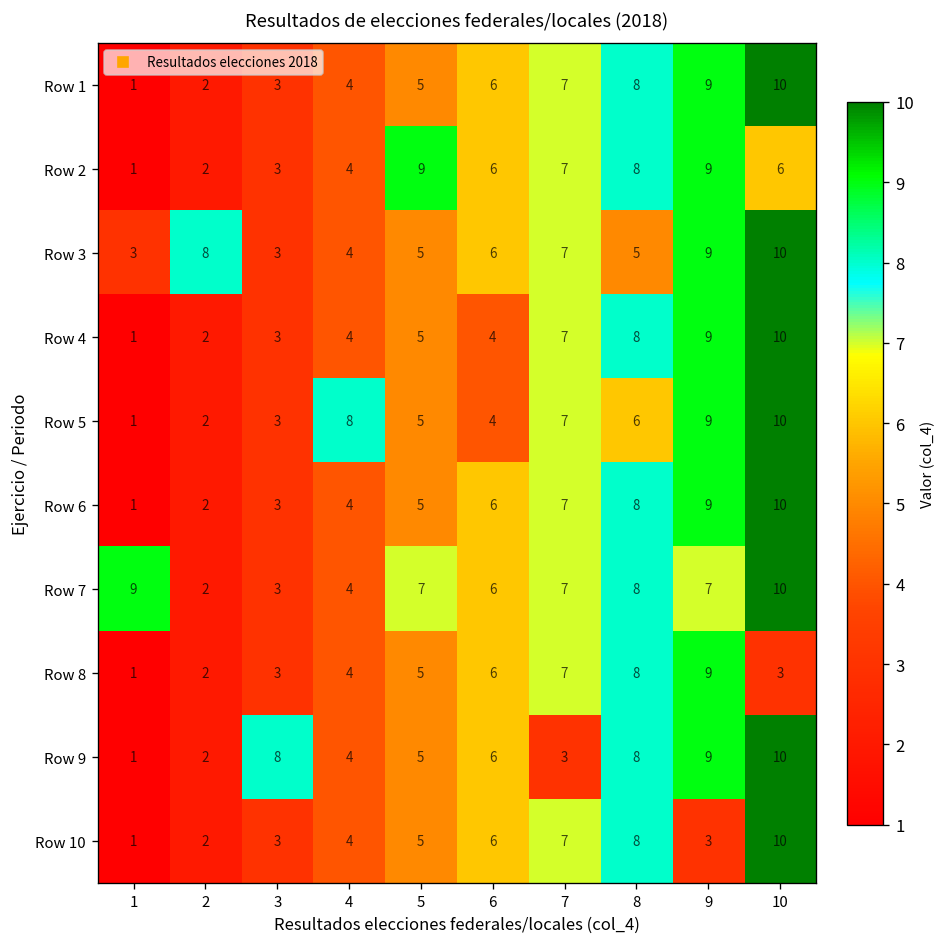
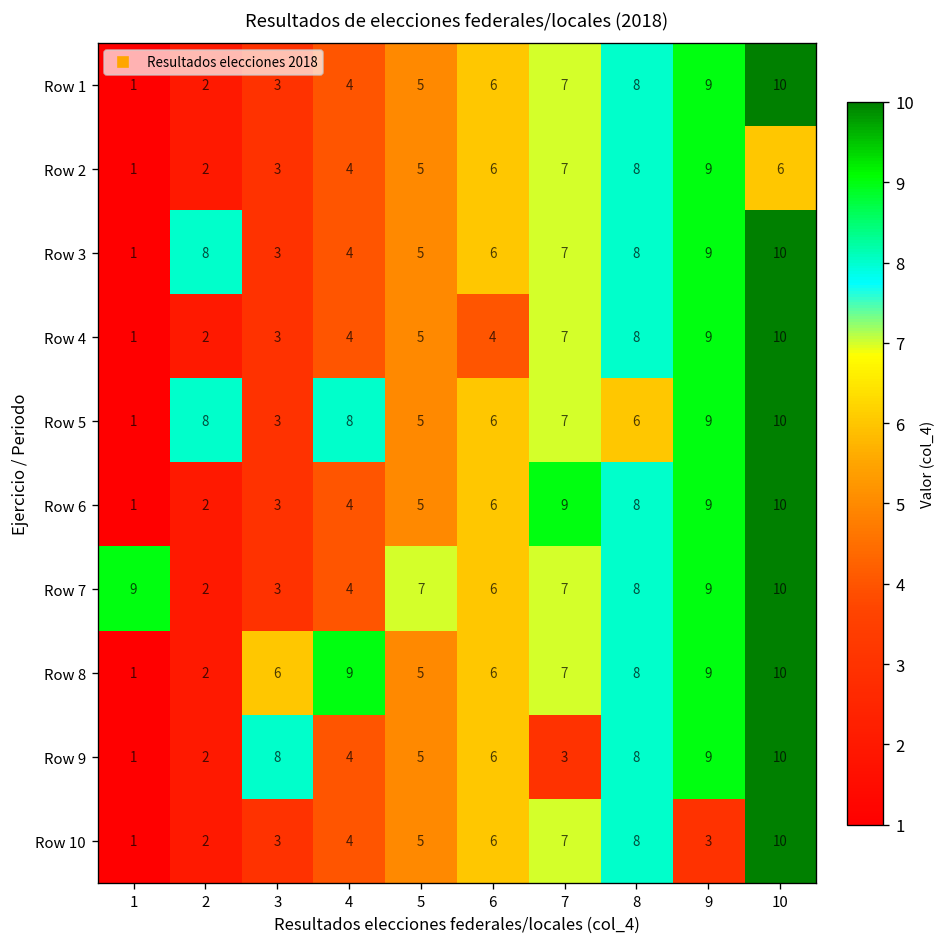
  {
    "Row 1": {
      "1": 1,
      "2": 2,
      "3": 3,
      "4": 4,
      "5": 5,
      "6": 6,
      "7": 7,
      "8": 8,
      "9": 9,
      "10": 10
    },
    "Row 2": {
      "1": 1,
      "2": 2,
      "3": 3,
      "4": 4,
-     "5": 9,
+     "5": 5,
      "6": 6,
      "7": 7,
      "8": 8,
      "9": 9,
      "10": 6
    },
    "Row 3": {
-     "1": 3,
+     "1": 1,
      "2": 8,
      "3": 3,
      "4": 4,
      "5": 5,
      "6": 6,
      "7": 7,
-     "8": 5,
+     "8": 8,
      "9": 9,
      "10": 10
    },
    "Row 4": {
      "1": 1,
      "2": 2,
      "3": 3,
      "4": 4,
      "5": 5,
      "6": 4,
      "7": 7,
      "8": 8,
      "9": 9,
      "10": 10
    },
    "Row 5": {
      "1": 1,
-     "2": 2,
+     "2": 8,
      "3": 3,
      "4": 8,
      "5": 5,
-     "6": 4,
+     "6": 6,
      "7": 7,
      "8": 6,
      "9": 9,
      "10": 10
    },
    "Row 6": {
      "1": 1,
      "2": 2,
      "3": 3,
      "4": 4,
      "5": 5,
      "6": 6,
-     "7": 7,
+     "7": 9,
      "8": 8,
      "9": 9,
      "10": 10
    },
    "Row 7": {
      "1": 9,
      "2": 2,
      "3": 3,
      "4": 4,
      "5": 7,
      "6": 6,
      "7": 7,
      "8": 8,
-     "9": 7,
+     "9": 9,
      "10": 10
    },
    "Row 8": {
      "1": 1,
      "2": 2,
-     "3": 3,
-     "4": 4,
+     "3": 6,
+     "4": 9,
      "5": 5,
      "6": 6,
      "7": 7,
      "8": 8,
      "9": 9,
-     "10": 3
+     "10": 10
    },
    "Row 9": {
      "1": 1,
      "2": 2,
      "3": 8,
      "4": 4,
      "5": 5,
      "6": 6,
      "7": 3,
      "8": 8,
      "9": 9,
      "10": 10
    },
    "Row 10": {
      "1": 1,
      "2": 2,
      "3": 3,
      "4": 4,
      "5": 5,
      "6": 6,
      "7": 7,
      "8": 8,
      "9": 3,
      "10": 10
    }
  }
